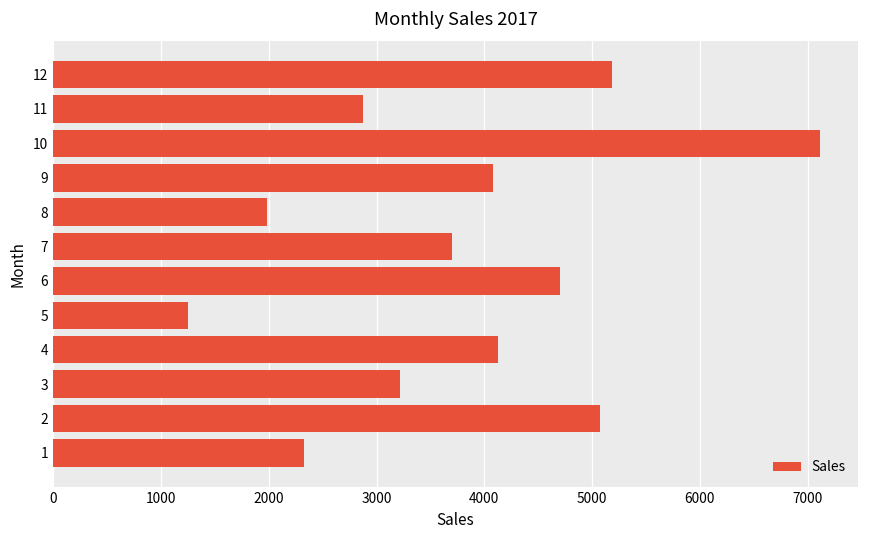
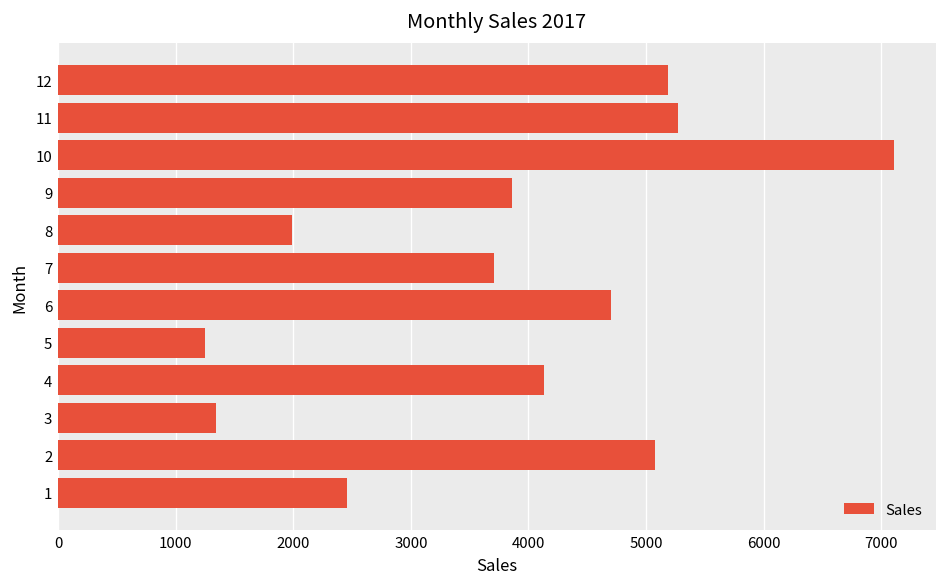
  {
    "12": 5200,
-   "11": 2900,
+   "11": 5300,
    "10": 7100,
-   "9": 4100,
+   "9": 3900,
    "8": 2000,
    "7": 3700,
    "6": 4700,
    "5": 1300,
    "4": 4100,
-   "3": 3200,
+   "3": 1300,
    "2": 5100,
-   "1": 2300
+   "1": 2500
  }
